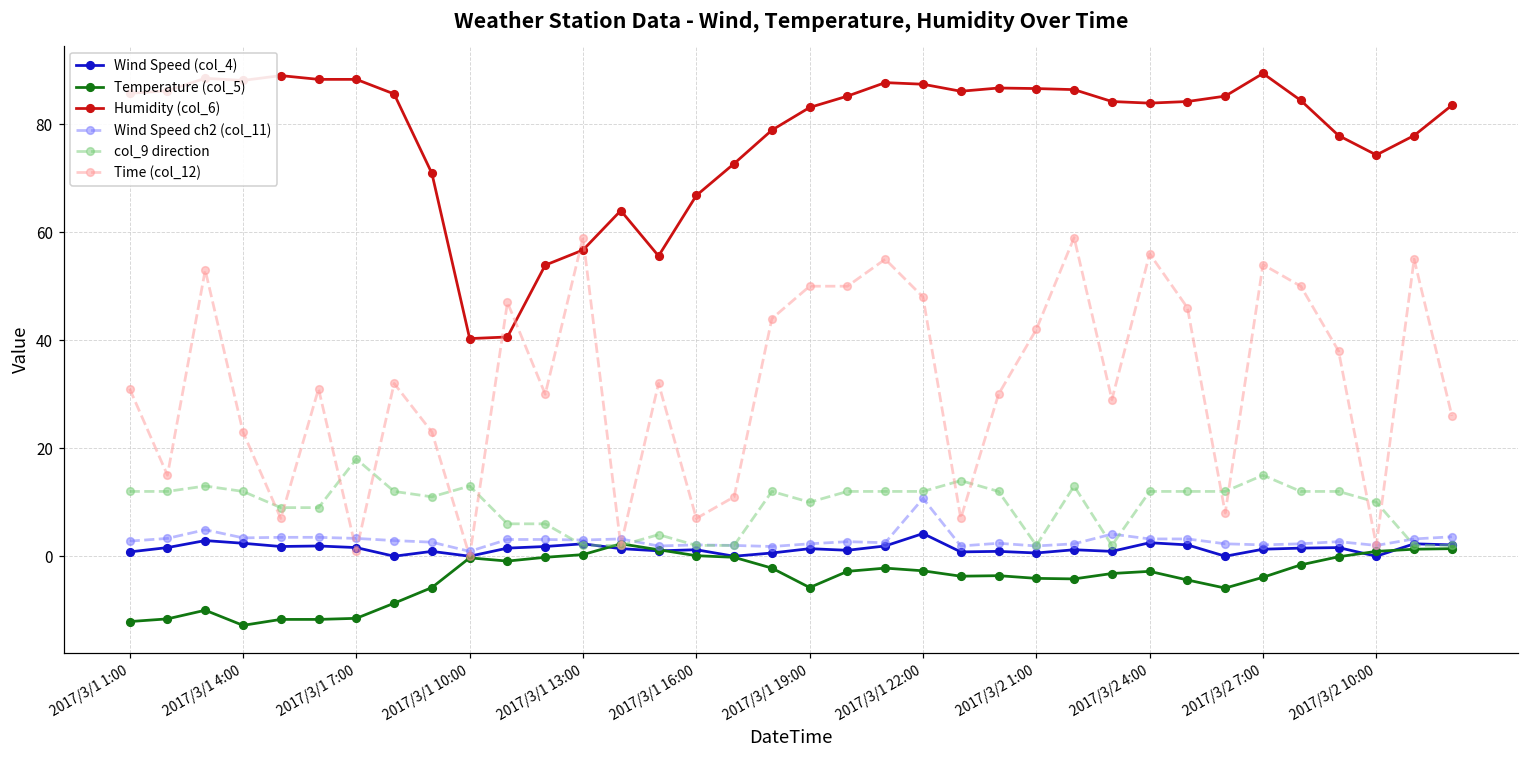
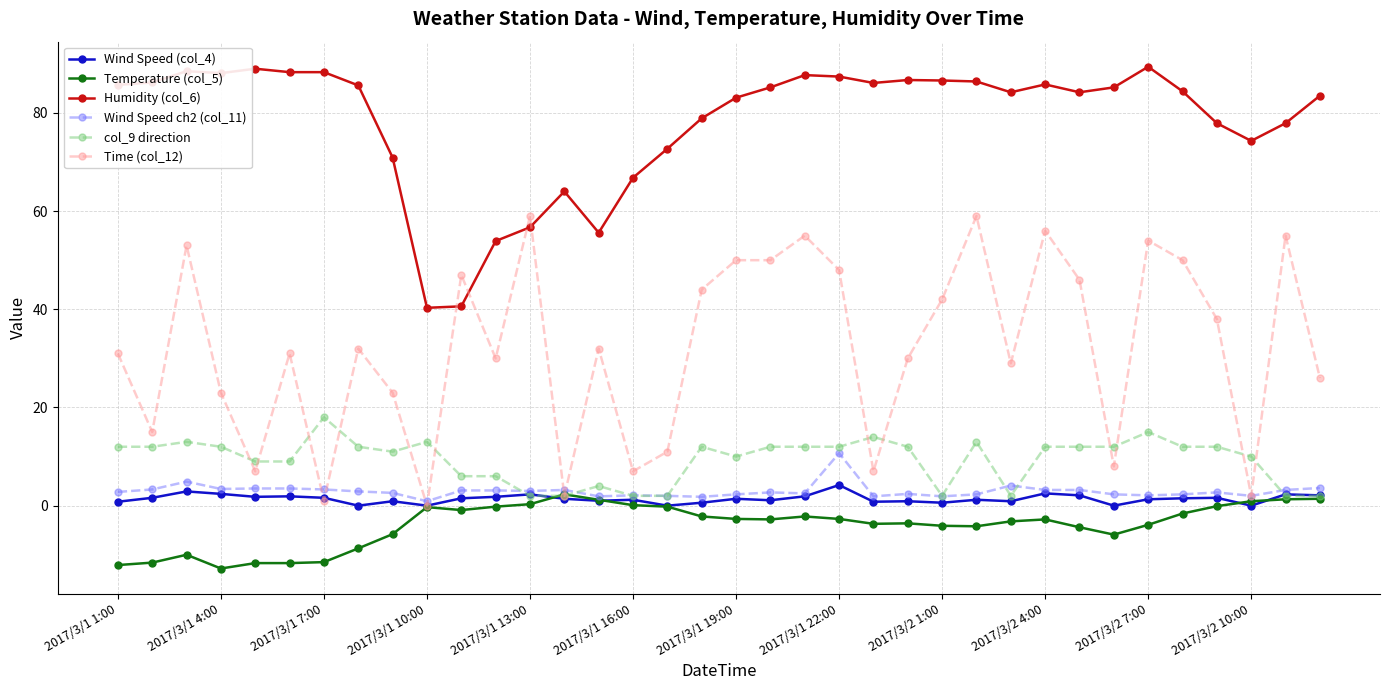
  {
    "Wind Speed (col_4)": {
      "2017/3/1 1:00": 1,
      "2017/3/1 4:00": 2,
      "2017/3/1 7:00": 2,
      "2017/3/1 16:00": 1,
      "2017/3/1 19:00": 1,
      "2017/3/1 22:00": 4,
      "2017/3/2 1:00": 1,
      "2017/3/2 4:00": 3,
      "2017/3/2 7:00": 1,
      "2017/3/2 10:00": 0
    },
    "Temperature (col_5)": {
      "2017/3/1 1:00": -12,
      "2017/3/1 4:00": -13,
      "2017/3/1 7:00": -12,
      "2017/3/1 13:00": 0,
      "2017/3/1 16:00": 0,
-     "2017/3/1 19:00": -6,
+     "2017/3/1 19:00": -3,
      "2017/3/1 22:00": -3,
      "2017/3/2 1:00": -4,
      "2017/3/2 4:00": -3,
      "2017/3/2 7:00": -4,
      "2017/3/2 10:00": 1
    },
    "Humidity (col_6)": {
      "2017/3/1 7:00": 88,
      "2017/3/1 10:00": 40,
      "2017/3/1 13:00": 57,
      "2017/3/1 16:00": 67,
      "2017/3/1 19:00": 83,
      "2017/3/1 22:00": 87,
      "2017/3/2 1:00": 87,
-     "2017/3/2 4:00": 84,
+     "2017/3/2 4:00": 86,
      "2017/3/2 7:00": 89,
      "2017/3/2 10:00": 74
    },
    "Wind Speed ch2 (col_11)": {
      "2017/3/1 1:00": 3,
      "2017/3/1 4:00": 3,
      "2017/3/1 7:00": 3,
      "2017/3/1 10:00": 1,
      "2017/3/1 13:00": 3,
      "2017/3/1 19:00": 2,
      "2017/3/1 22:00": 11,
      "2017/3/2 4:00": 3,
      "2017/3/2 7:00": 2
    },
    "col_9 direction": {
      "2017/3/1 1:00": 12,
      "2017/3/1 4:00": 12,
      "2017/3/1 7:00": 18,
      "2017/3/1 10:00": 13,
      "2017/3/1 19:00": 10,
      "2017/3/1 22:00": 12,
      "2017/3/2 4:00": 12,
      "2017/3/2 7:00": 15,
      "2017/3/2 10:00": 10
    },
    "Time (col_12)": {
      "2017/3/1 1:00": 31,
      "2017/3/1 4:00": 23,
      "2017/3/1 7:00": 1,
      "2017/3/1 13:00": 59,
      "2017/3/1 16:00": 7,
      "2017/3/1 19:00": 50,
      "2017/3/1 22:00": 48,
      "2017/3/2 1:00": 42,
      "2017/3/2 4:00": 56,
      "2017/3/2 7:00": 54
    }
  }
